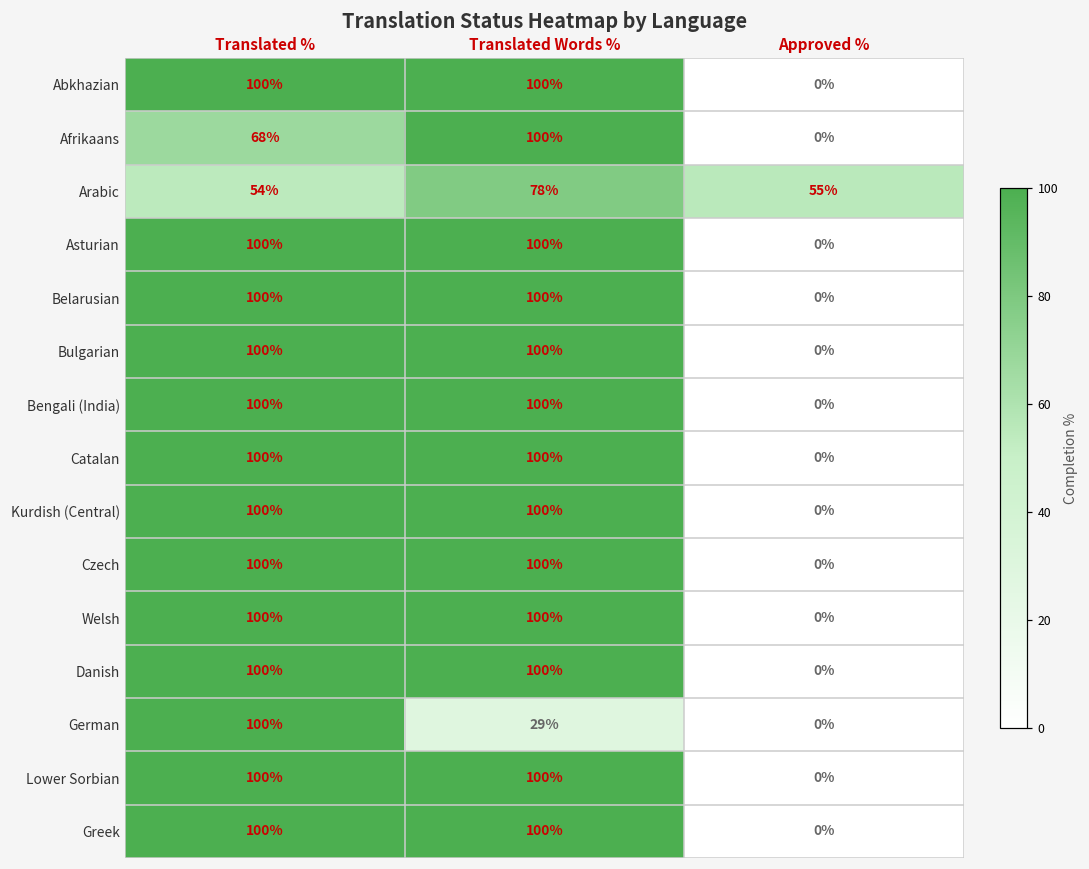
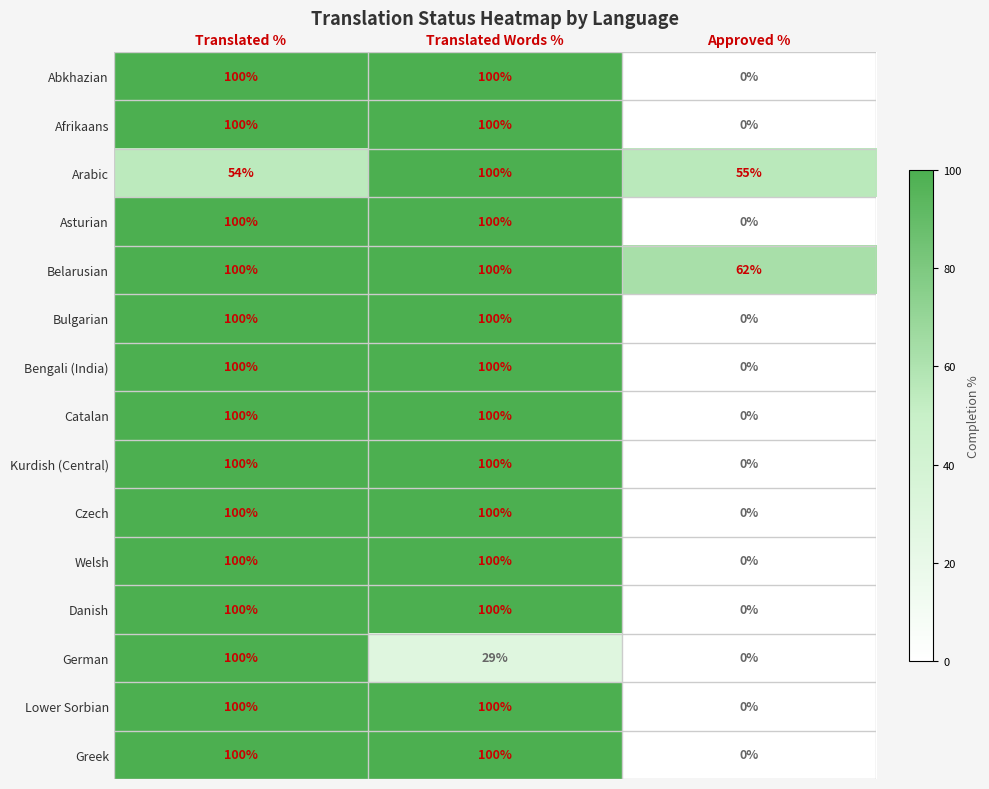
  {
    "Abkhazian": {
      "Translated %": "100%",
      "Translated Words %": "100%",
      "Approved %": "0%"
    },
    "Afrikaans": {
-     "Translated %": "68%",
+     "Translated %": "100%",
      "Translated Words %": "100%",
      "Approved %": "0%"
    },
    "Arabic": {
      "Translated %": "54%",
-     "Translated Words %": "78%",
+     "Translated Words %": "100%",
      "Approved %": "55%"
    },
    "Asturian": {
      "Translated %": "100%",
      "Translated Words %": "100%",
      "Approved %": "0%"
    },
    "Belarusian": {
      "Translated %": "100%",
      "Translated Words %": "100%",
-     "Approved %": "0%"
+     "Approved %": "62%"
    },
    "Bulgarian": {
      "Translated %": "100%",
      "Translated Words %": "100%",
      "Approved %": "0%"
    },
    "Bengali (India)": {
      "Translated %": "100%",
      "Translated Words %": "100%",
      "Approved %": "0%"
    },
    "Catalan": {
      "Translated %": "100%",
      "Translated Words %": "100%",
      "Approved %": "0%"
    },
    "Kurdish (Central)": {
      "Translated %": "100%",
      "Translated Words %": "100%",
      "Approved %": "0%"
    },
    "Czech": {
      "Translated %": "100%",
      "Translated Words %": "100%",
      "Approved %": "0%"
    },
    "Welsh": {
      "Translated %": "100%",
      "Translated Words %": "100%",
      "Approved %": "0%"
    },
    "Danish": {
      "Translated %": "100%",
      "Translated Words %": "100%",
      "Approved %": "0%"
    },
    "German": {
      "Translated %": "100%",
      "Translated Words %": "29%",
      "Approved %": "0%"
    },
    "Lower Sorbian": {
      "Translated %": "100%",
      "Translated Words %": "100%",
      "Approved %": "0%"
    },
    "Greek": {
      "Translated %": "100%",
      "Translated Words %": "100%",
      "Approved %": "0%"
    }
  }
